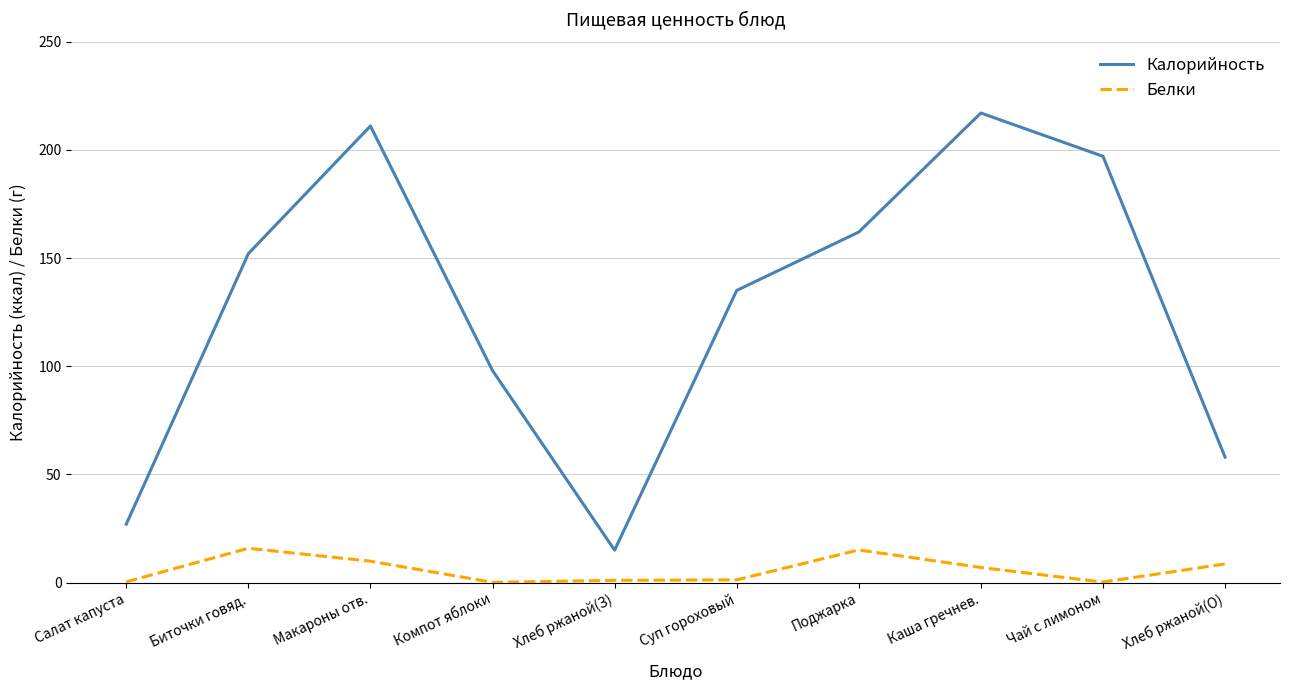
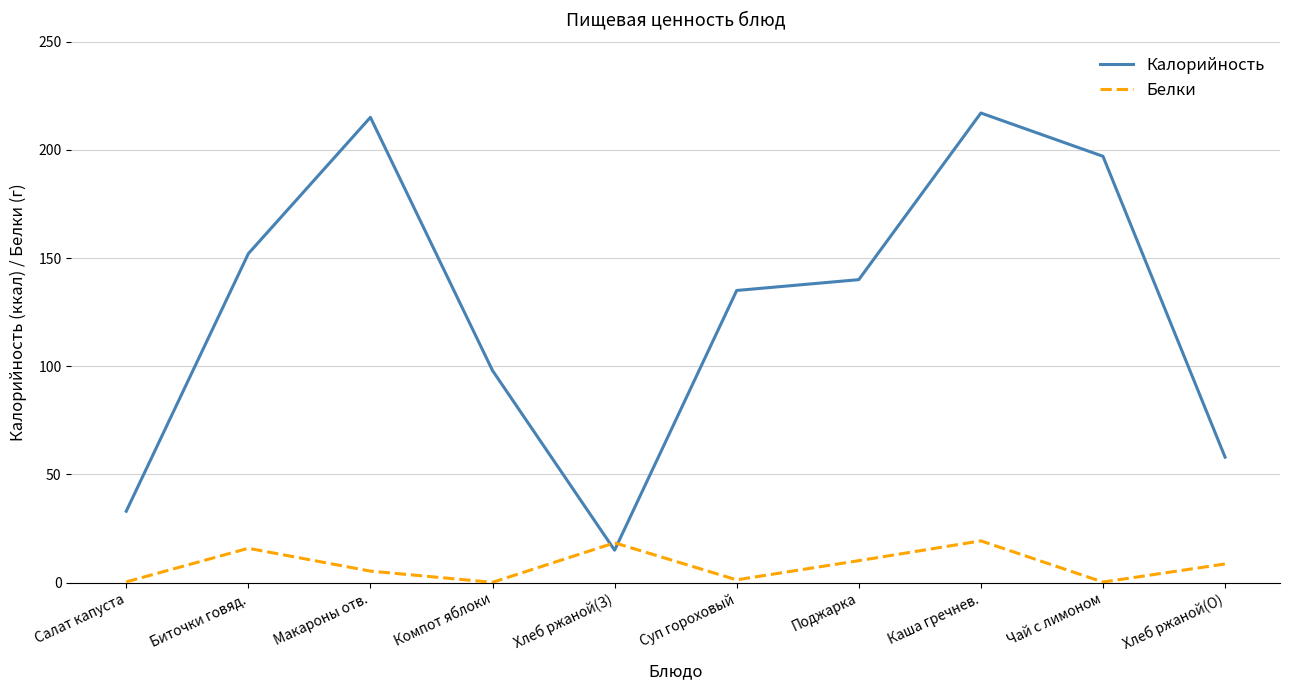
  {
    "Калорийность": {
-     "Салат капуста": 27,
+     "Салат капуста": 33,
      "Биточки говяд.": 152,
-     "Макароны отв.": 211,
+     "Макароны отв.": 215,
      "Компот яблоки": 98,
      "Хлеб ржаной(З)": 15,
      "Суп гороховый": 135,
-     "Поджарка": 162,
+     "Поджарка": 140,
      "Каша гречнев.": 217,
      "Чай с лимоном": 197,
      "Хлеб ржаной(О)": 58
    },
    "Белки": {
      "Салат капуста": 0,
      "Биточки говяд.": 16,
-     "Макароны отв.": 10,
+     "Макароны отв.": 5,
      "Компот яблоки": 0,
-     "Хлеб ржаной(З)": 1,
+     "Хлеб ржаной(З)": 18,
      "Суп гороховый": 1,
-     "Поджарка": 15,
-     "Каша гречнев.": 7,
+     "Поджарка": 10,
+     "Каша гречнев.": 19,
      "Чай с лимоном": 0,
      "Хлеб ржаной(О)": 9
    }
  }
